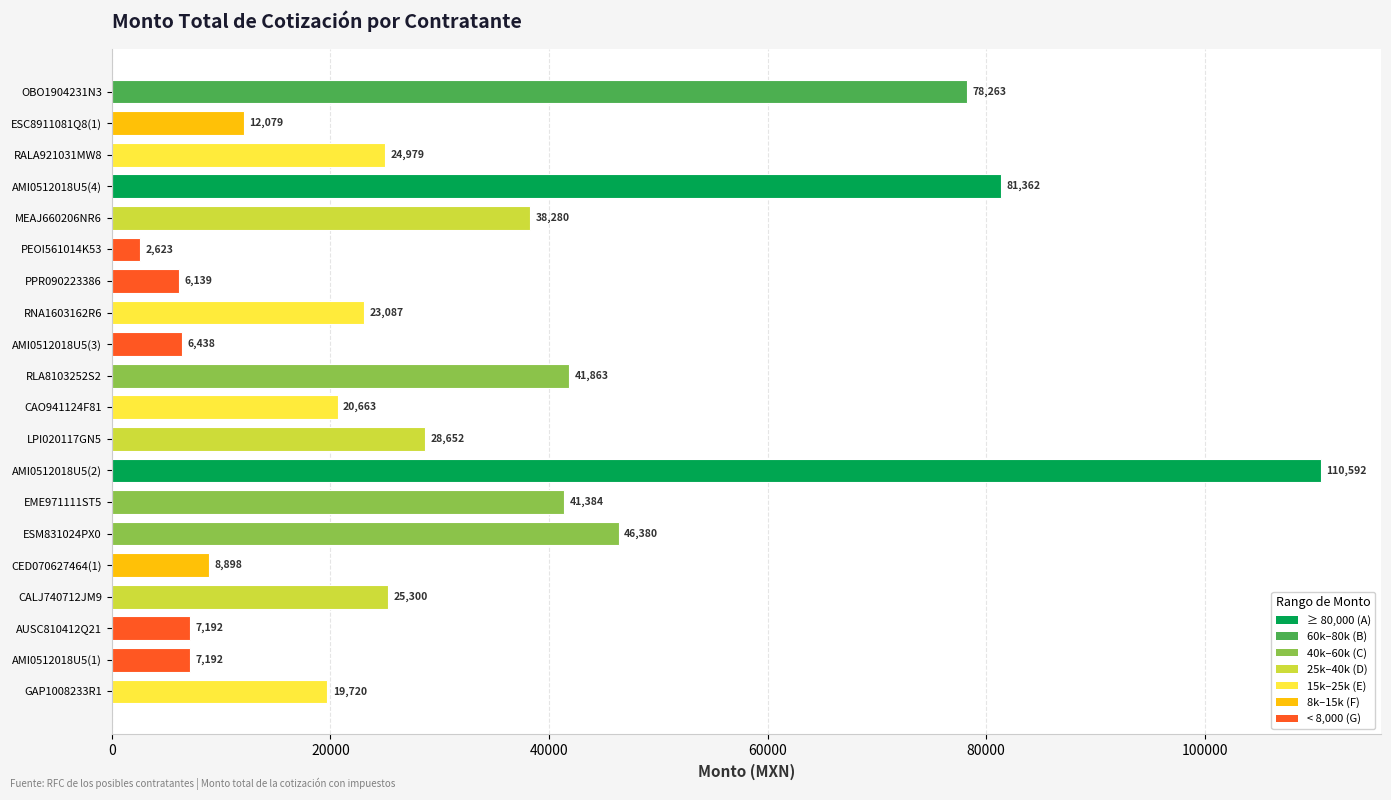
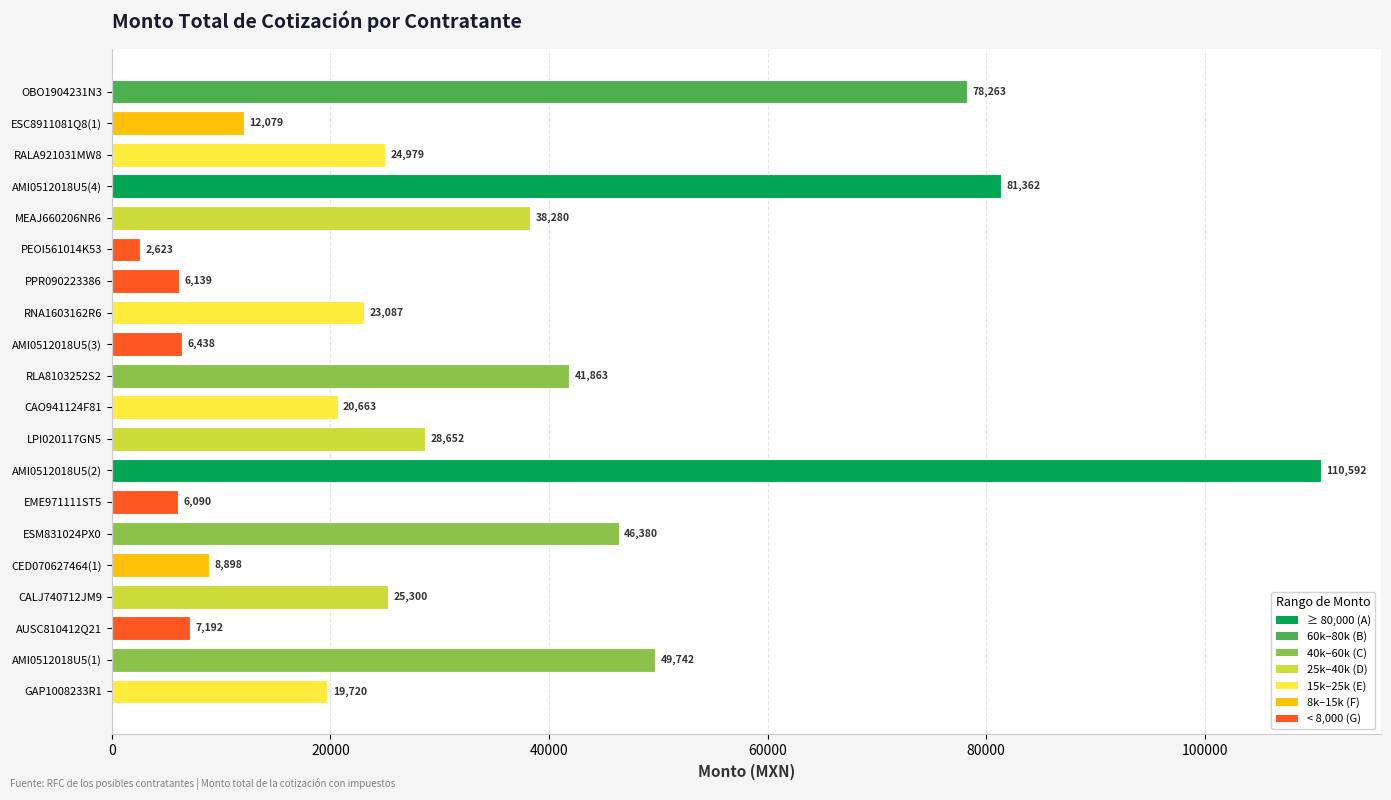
  {
    "OBO1904231N3": "78,263",
    "ESC8911081Q8(1)": "12,079",
    "RALA921031MW8": "24,979",
    "AMI0512018U5(4)": "81,362",
    "MEAJ660206NR6": "38,280",
    "PEOI561014K53": "2,623",
    "PPR090223386": "6,139",
    "RNA1603162R6": "23,087",
    "AMI0512018U5(3)": "6,438",
    "RLA8103252S2": "41,863",
    "CAO941124F81": "20,663",
    "LPI020117GN5": "28,652",
    "AMI0512018U5(2)": "110,592",
-   "EME971111ST5": "41,384",
+   "EME971111ST5": "6,090",
    "ESM831024PX0": "46,380",
    "CED070627464(1)": "8,898",
    "CALJ740712JM9": "25,300",
    "AUSC810412Q21": "7,192",
-   "AMI0512018U5(1)": "7,192",
+   "AMI0512018U5(1)": "49,742",
    "GAP1008233R1": "19,720"
  }
